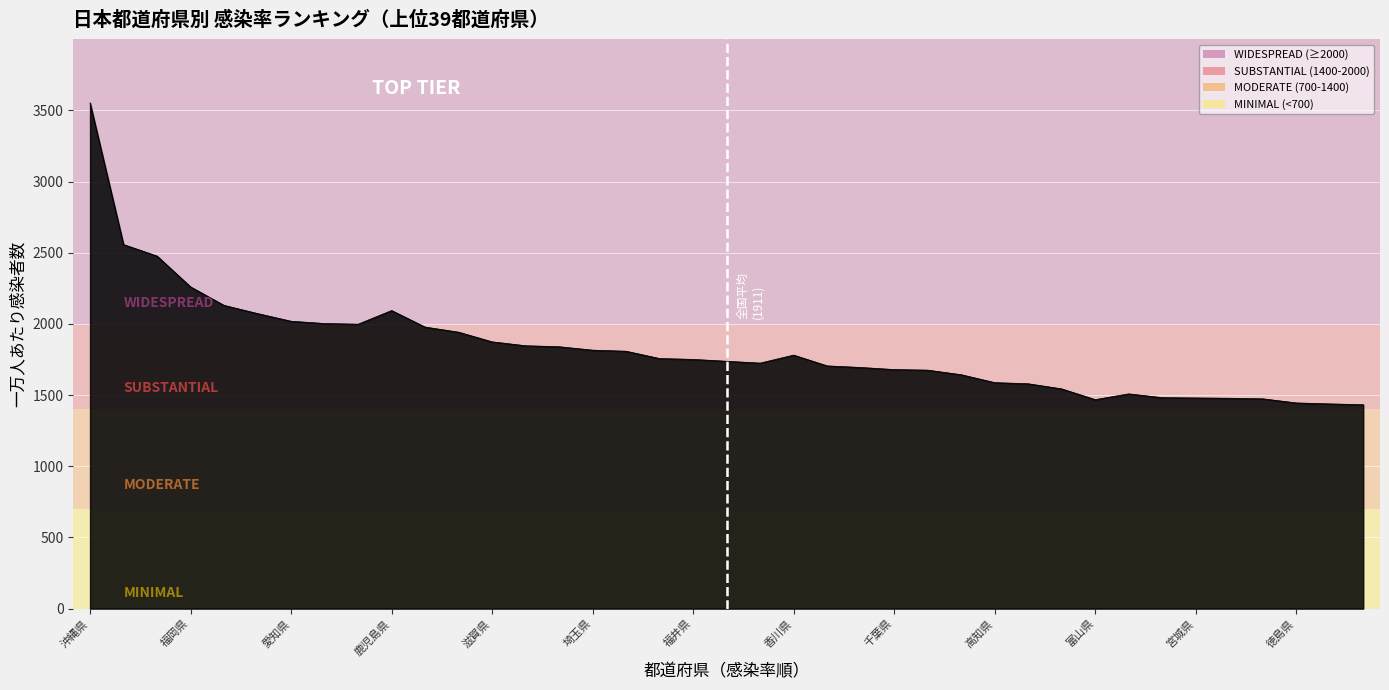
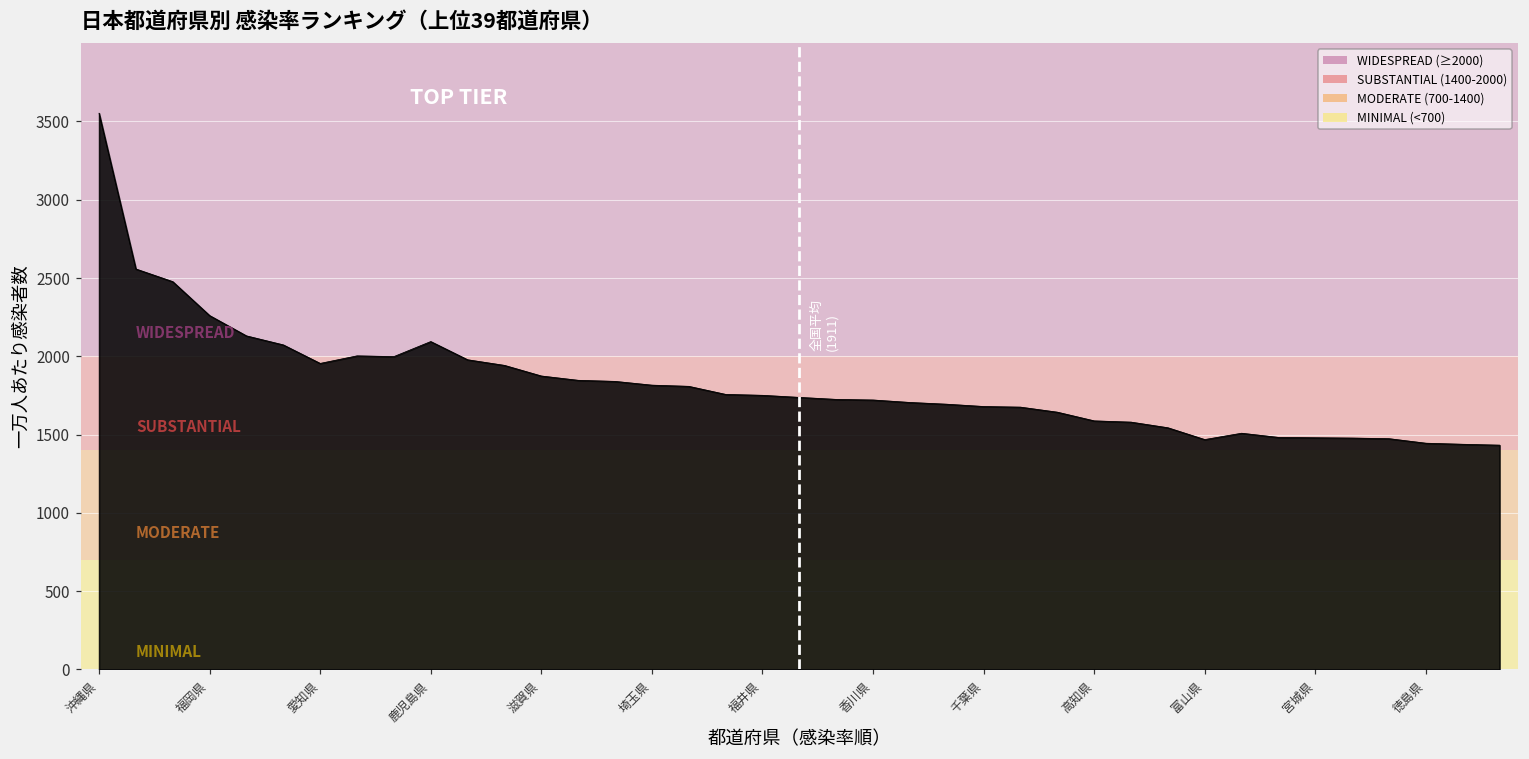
  {
    "沖縄県": 3550,
    "福岡県": 2260,
-   "愛知県": 2020,
+   "愛知県": 1950,
    "鹿児島県": 2090,
    "滋賀県": 1870,
    "埼玉県": 1820,
    "福井県": 1750,
-   "香川県": 1780,
+   "香川県": 1720,
    "千葉県": 1680,
    "高知県": 1590,
    "富山県": 1470,
    "宮城県": 1480,
    "徳島県": 1450
  }
